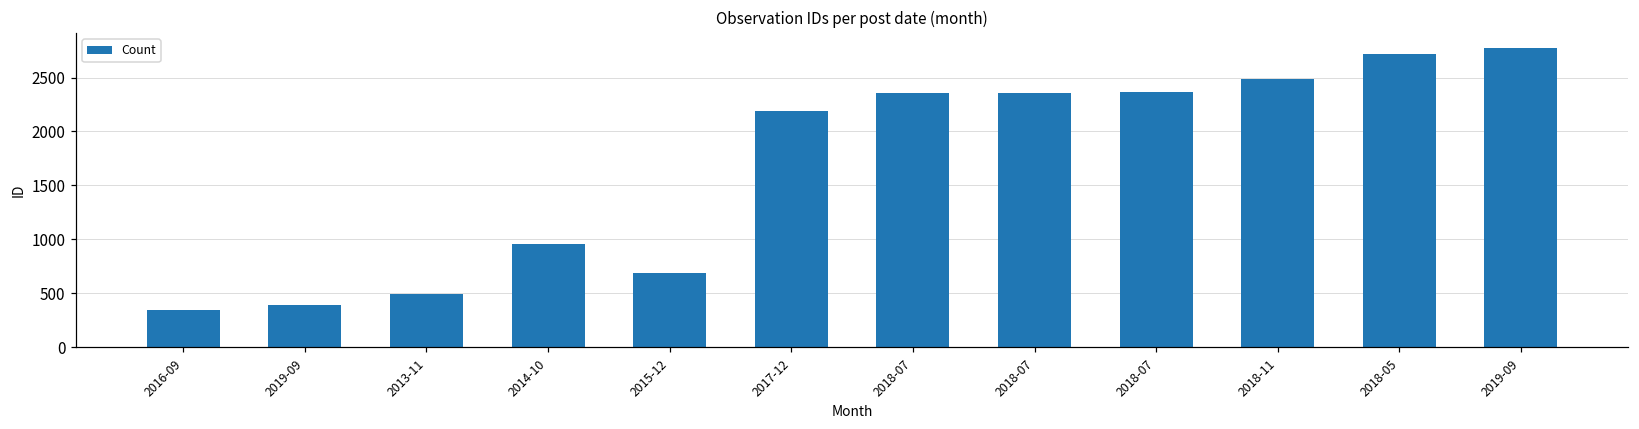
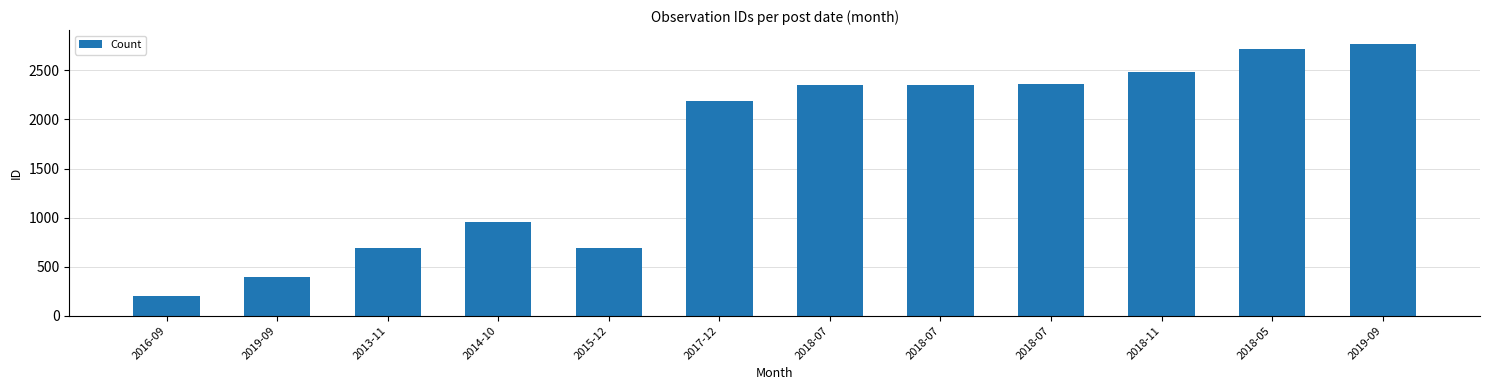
  {
-   "2016-09": 300,
-   "2013-11": 500,
+   "2016-09": 200,
+   "2013-11": 700,
    "2014-10": 1000,
    "2015-12": 700,
    "2017-12": 2200,
    "2018-11": 2500,
    "2018-05": 2700
  }
